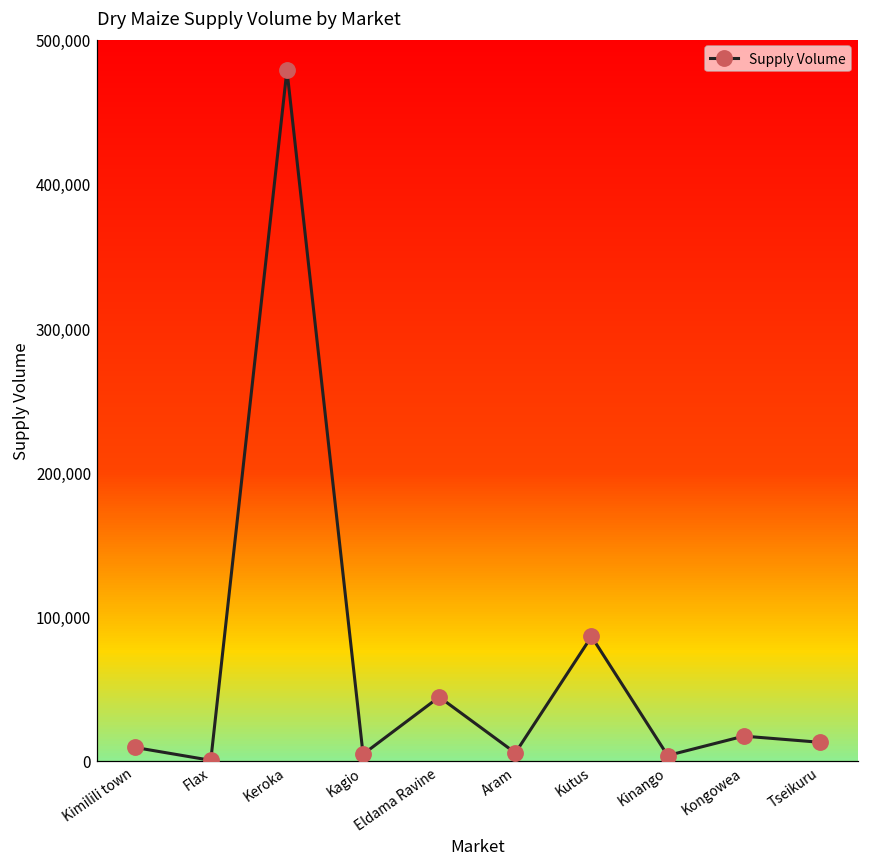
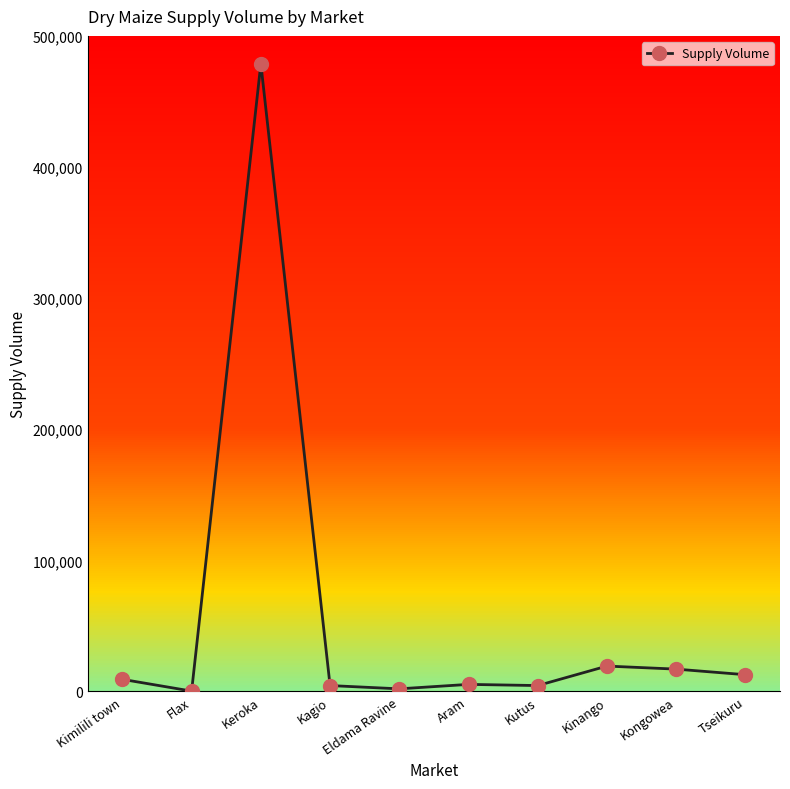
  {
    "Kimilili town": "9,000",
    "Flax": "0",
    "Keroka": "479,000",
    "Kagio": "5,000",
-   "Eldama Ravine": "44,000",
+   "Eldama Ravine": "2,000",
    "Aram": "5,000",
-   "Kutus": "86,000",
-   "Kinango": "4,000",
+   "Kutus": "5,000",
+   "Kinango": "19,000",
    "Kongowea": "17,000",
    "Tseikuru": "13,000"
  }
